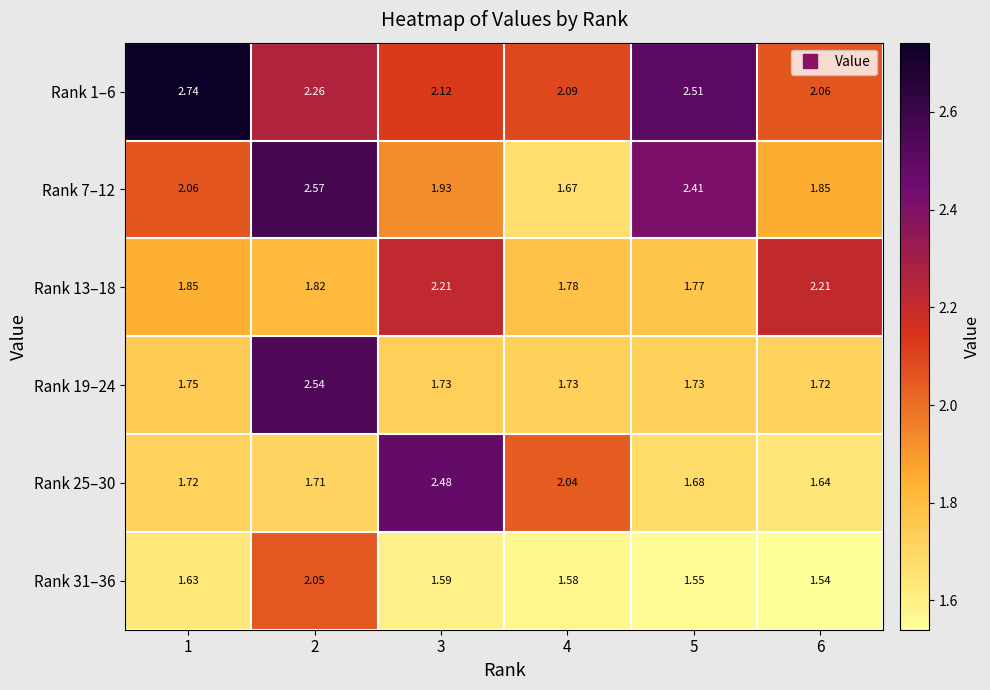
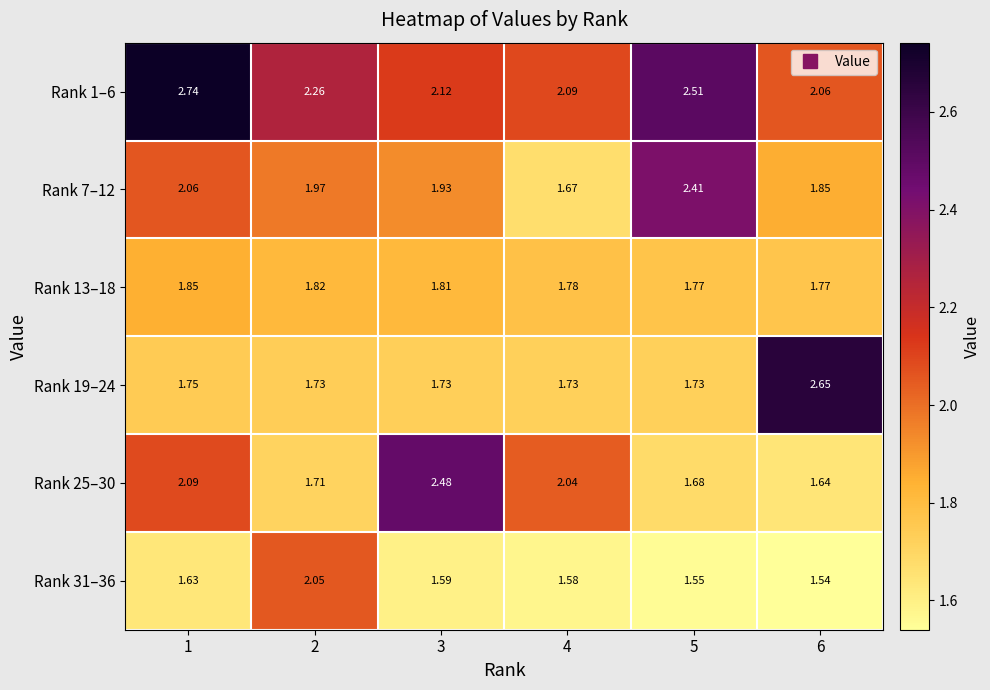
  {
    "Rank 1–6": {
      "1": 2.74,
      "2": 2.26,
      "3": 2.12,
      "4": 2.09,
      "5": 2.51,
      "6": 2.06
    },
    "Rank 7–12": {
      "1": 2.06,
-     "2": 2.57,
+     "2": 1.97,
      "3": 1.93,
      "4": 1.67,
      "5": 2.41,
      "6": 1.85
    },
    "Rank 13–18": {
      "1": 1.85,
      "2": 1.82,
-     "3": 2.21,
+     "3": 1.81,
      "4": 1.78,
      "5": 1.77,
-     "6": 2.21
+     "6": 1.77
    },
    "Rank 19–24": {
      "1": 1.75,
-     "2": 2.54,
+     "2": 1.73,
      "3": 1.73,
      "4": 1.73,
      "5": 1.73,
-     "6": 1.72
+     "6": 2.65
    },
    "Rank 25–30": {
-     "1": 1.72,
+     "1": 2.09,
      "2": 1.71,
      "3": 2.48,
      "4": 2.04,
      "5": 1.68,
      "6": 1.64
    },
    "Rank 31–36": {
      "1": 1.63,
      "2": 2.05,
      "3": 1.59,
      "4": 1.58,
      "5": 1.55,
      "6": 1.54
    }
  }
